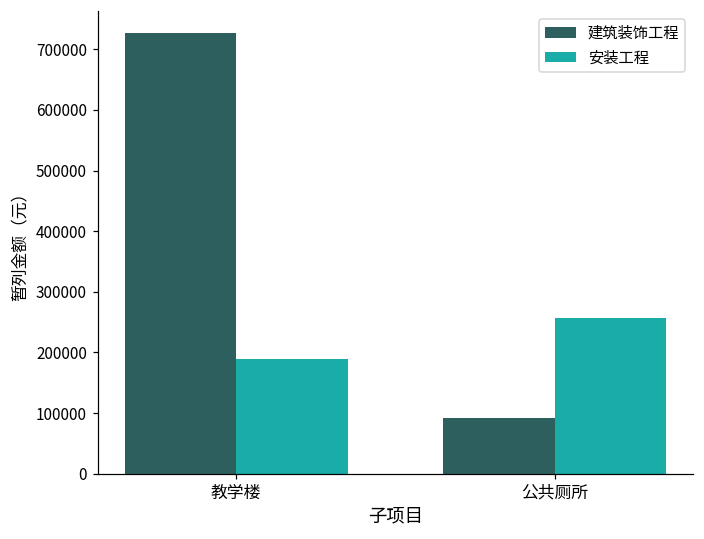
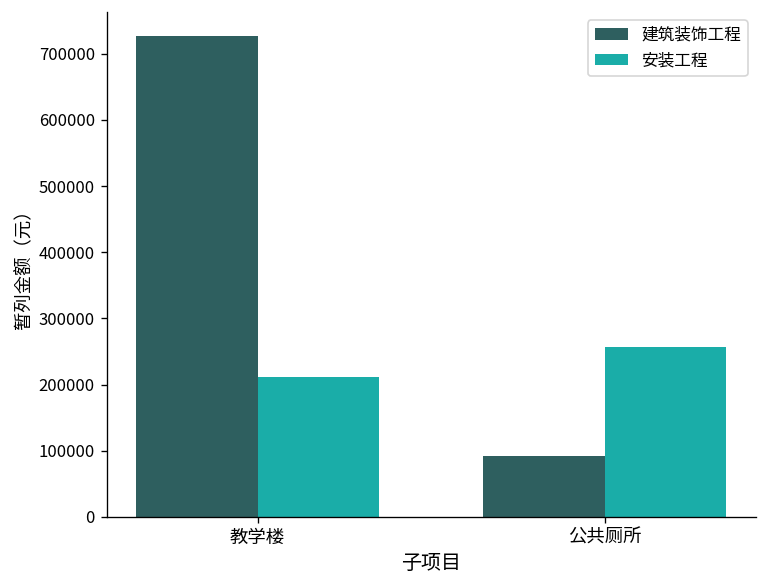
  {
    "建筑装饰工程": {
      "教学楼": 730000,
      "公共厕所": 90000
    },
    "安装工程": {
-     "教学楼": 190000,
+     "教学楼": 210000,
      "公共厕所": 260000
    }
  }
